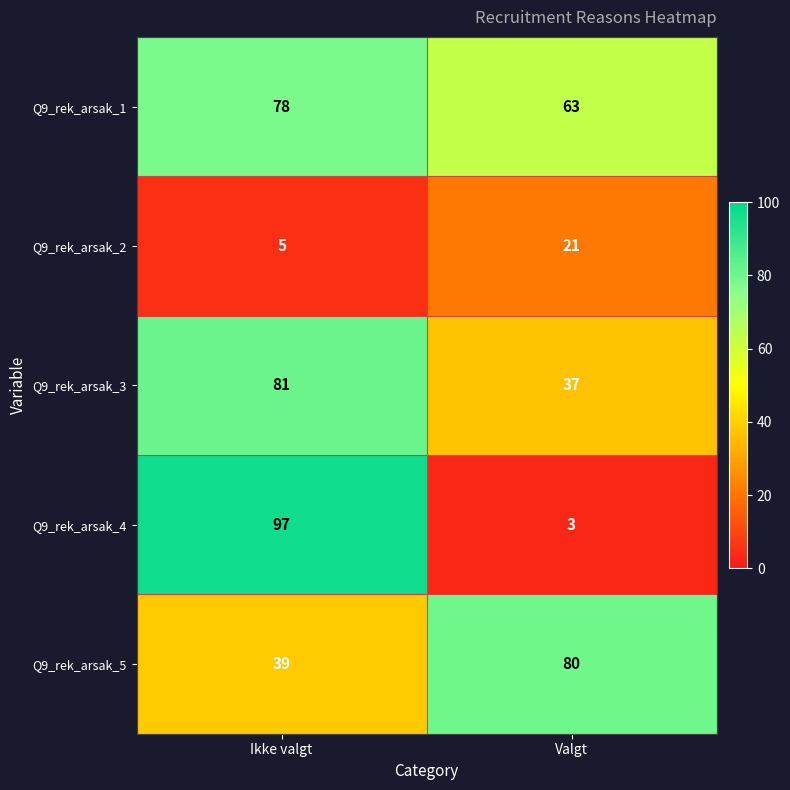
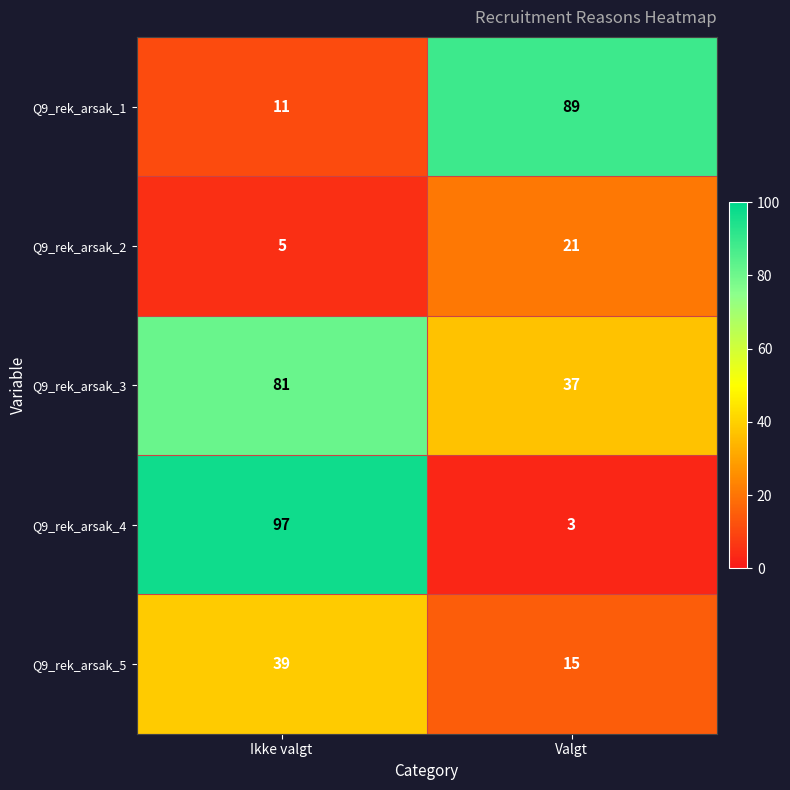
  {
    "Q9_rek_arsak_1": {
-     "Ikke valgt": 78,
-     "Valgt": 63
+     "Ikke valgt": 11,
+     "Valgt": 89
    },
    "Q9_rek_arsak_2": {
      "Ikke valgt": 5,
      "Valgt": 21
    },
    "Q9_rek_arsak_3": {
      "Ikke valgt": 81,
      "Valgt": 37
    },
    "Q9_rek_arsak_4": {
      "Ikke valgt": 97,
      "Valgt": 3
    },
    "Q9_rek_arsak_5": {
      "Ikke valgt": 39,
-     "Valgt": 80
+     "Valgt": 15
    }
  }
